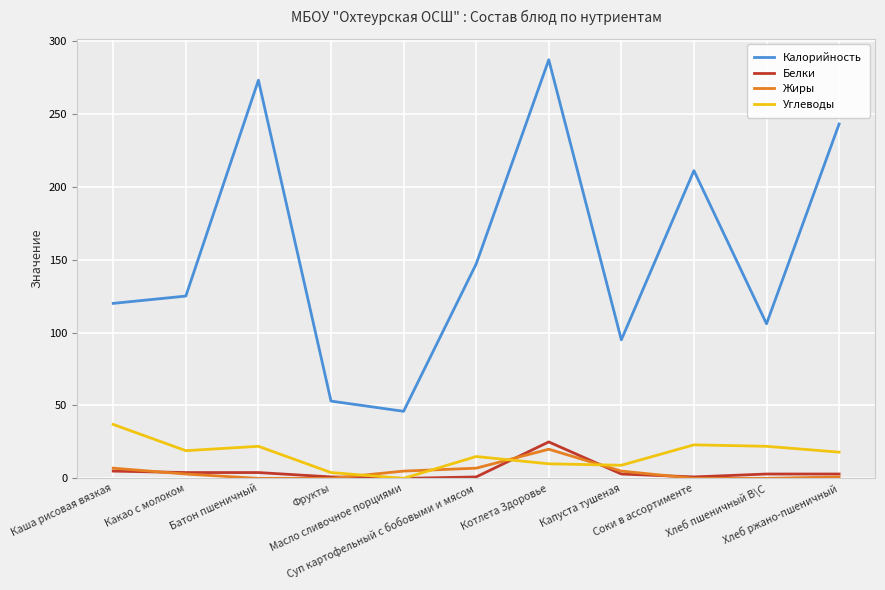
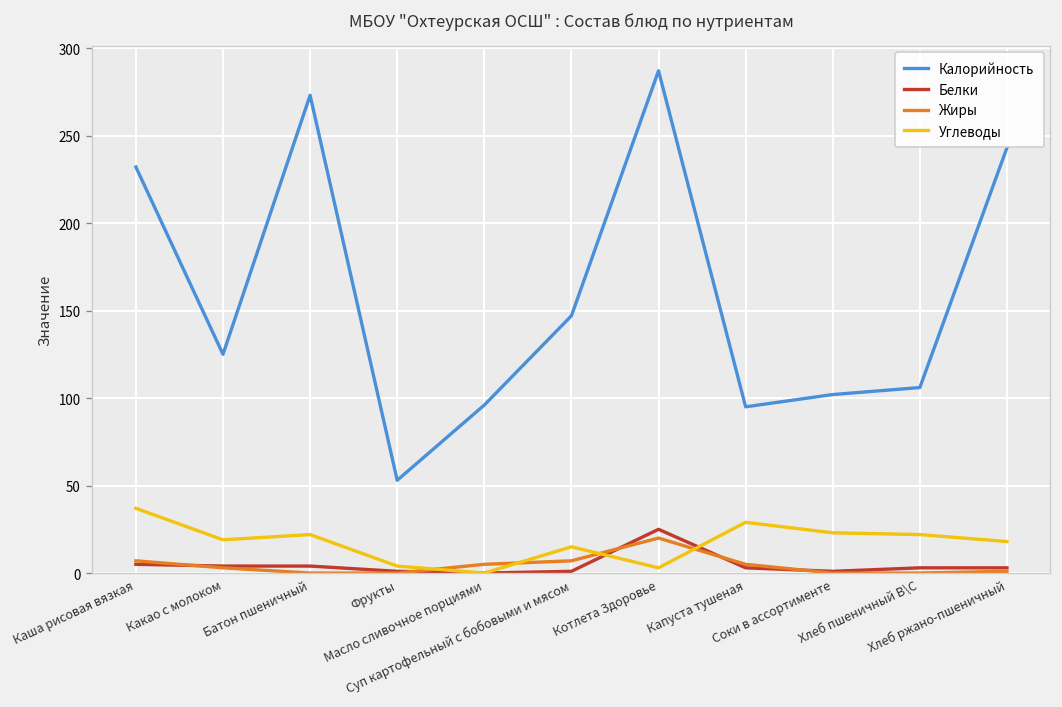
  {
    "Калорийность": {
-     "Каша рисовая вязкая": 120,
+     "Каша рисовая вязкая": 232,
      "Какао с молоком": 125,
      "Батон пшеничный": 273,
      "Фрукты": 53,
-     "Масло сливочное порциями": 46,
+     "Масло сливочное порциями": 96,
      "Суп картофельный с бобовыми и мясом": 147,
      "Котлета Здоровье": 287,
      "Капуста тушеная": 95,
-     "Соки в ассортименте": 211,
+     "Соки в ассортименте": 102,
      "Хлеб пшеничный В\\С": 106,
      "Хлеб ржано-пшеничный": 243
    },
    "Белки": {
      "Каша рисовая вязкая": 5,
      "Батон пшеничный": 4,
      "Суп картофельный с бобовыми и мясом": 1,
      "Котлета Здоровье": 25,
      "Капуста тушеная": 3,
      "Хлеб пшеничный В\\С": 3,
      "Хлеб ржано-пшеничный": 3
    },
    "Жиры": {
      "Каша рисовая вязкая": 7,
      "Батон пшеничный": 0,
      "Масло сливочное порциями": 5,
      "Суп картофельный с бобовыми и мясом": 7,
      "Котлета Здоровье": 20,
      "Капуста тушеная": 5,
      "Хлеб пшеничный В\\С": 0,
      "Хлеб ржано-пшеничный": 1
    },
    "Углеводы": {
      "Каша рисовая вязкая": 37,
      "Какао с молоком": 19,
      "Батон пшеничный": 22,
      "Фрукты": 4,
      "Суп картофельный с бобовыми и мясом": 15,
-     "Котлета Здоровье": 10,
-     "Капуста тушеная": 9,
+     "Котлета Здоровье": 3,
+     "Капуста тушеная": 29,
      "Соки в ассортименте": 23,
      "Хлеб пшеничный В\\С": 22,
      "Хлеб ржано-пшеничный": 18
    }
  }
